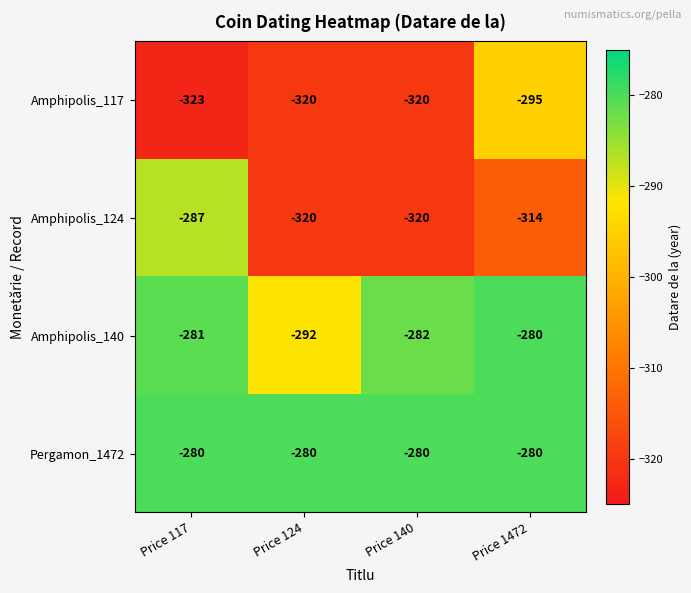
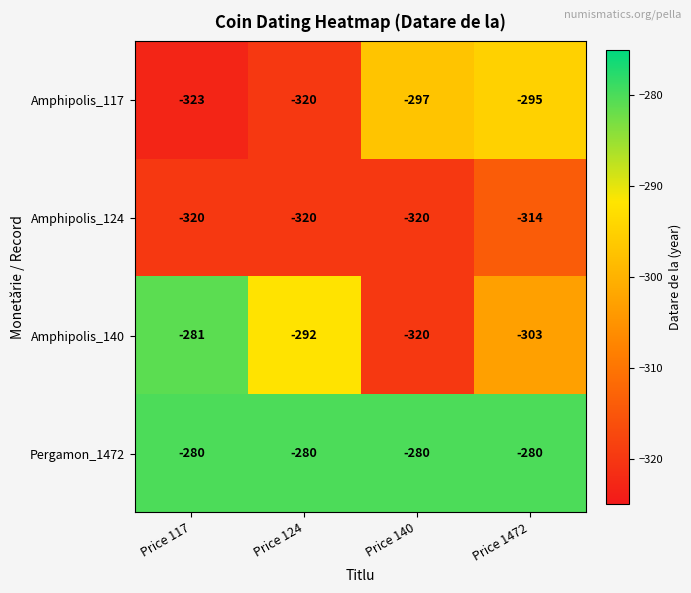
  {
    "Amphipolis_117": {
      "Price 117": -323,
      "Price 124": -320,
-     "Price 140": -320,
+     "Price 140": -297,
      "Price 1472": -295
    },
    "Amphipolis_124": {
-     "Price 117": -287,
+     "Price 117": -320,
      "Price 124": -320,
      "Price 140": -320,
      "Price 1472": -314
    },
    "Amphipolis_140": {
      "Price 117": -281,
      "Price 124": -292,
-     "Price 140": -282,
-     "Price 1472": -280
+     "Price 140": -320,
+     "Price 1472": -303
    },
    "Pergamon_1472": {
      "Price 117": -280,
      "Price 124": -280,
      "Price 140": -280,
      "Price 1472": -280
    }
  }
